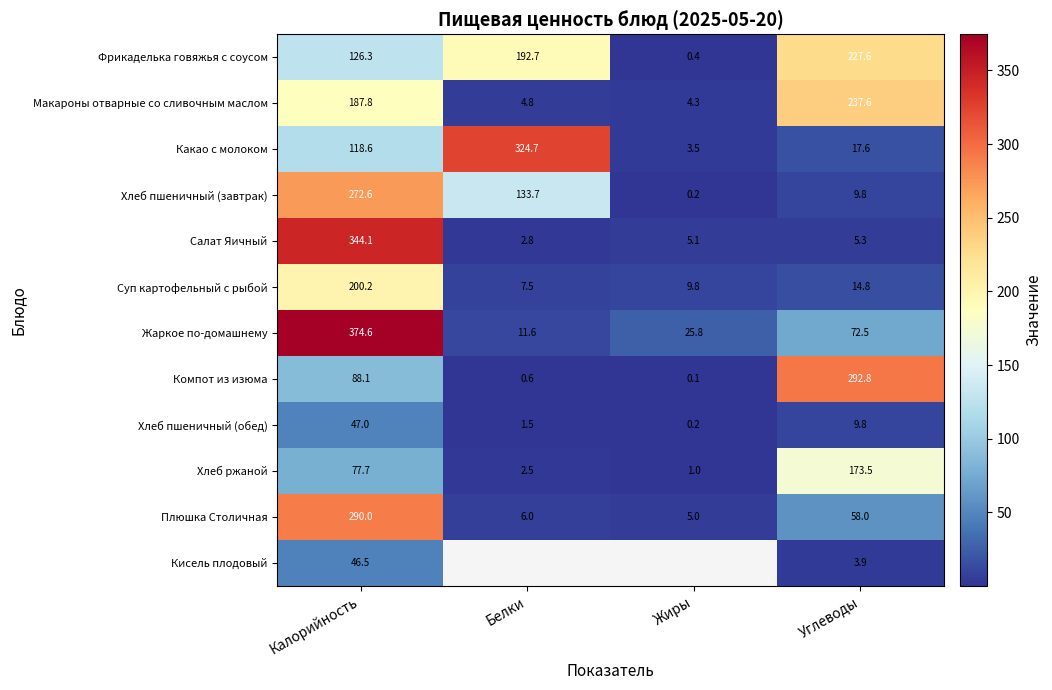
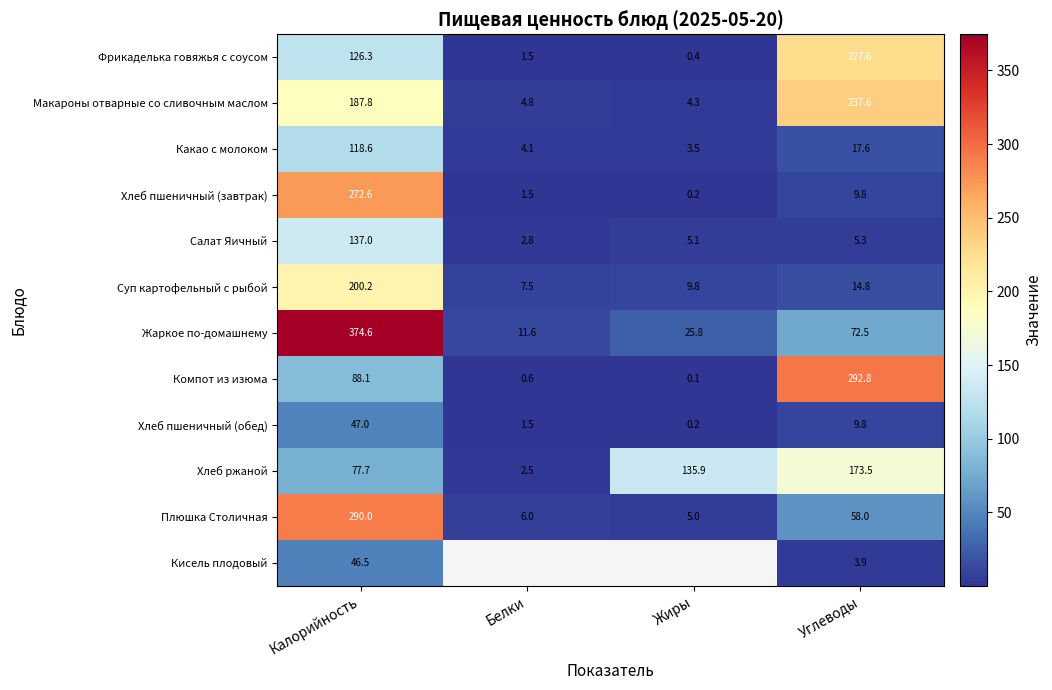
  {
    "Фрикаделька говяжья с соусом": {
      "Калорийность": 126.3,
-     "Белки": 192.7,
+     "Белки": 1.5,
      "Жиры": 0.4,
      "Углеводы": 227.6
    },
    "Макароны отварные со сливочным маслом": {
      "Калорийность": 187.8,
      "Белки": 4.8,
      "Жиры": 4.3,
      "Углеводы": 237.6
    },
    "Какао с молоком": {
      "Калорийность": 118.6,
-     "Белки": 324.7,
+     "Белки": 4.1,
      "Жиры": 3.5,
      "Углеводы": 17.6
    },
    "Хлеб пшеничный (завтрак)": {
      "Калорийность": 272.6,
-     "Белки": 133.7,
+     "Белки": 1.5,
      "Жиры": 0.2,
      "Углеводы": 9.8
    },
    "Салат Яичный": {
-     "Калорийность": 344.1,
+     "Калорийность": 137.0,
      "Белки": 2.8,
      "Жиры": 5.1,
      "Углеводы": 5.3
    },
    "Суп картофельный с рыбой": {
      "Калорийность": 200.2,
      "Белки": 7.5,
      "Жиры": 9.8,
      "Углеводы": 14.8
    },
    "Жаркое по-домашнему": {
      "Калорийность": 374.6,
      "Белки": 11.6,
      "Жиры": 25.8,
      "Углеводы": 72.5
    },
    "Компот из изюма": {
      "Калорийность": 88.1,
      "Белки": 0.6,
      "Жиры": 0.1,
      "Углеводы": 292.8
    },
    "Хлеб пшеничный (обед)": {
      "Калорийность": 47.0,
      "Белки": 1.5,
      "Жиры": 0.2,
      "Углеводы": 9.8
    },
    "Хлеб ржаной": {
      "Калорийность": 77.7,
      "Белки": 2.5,
-     "Жиры": 1.0,
+     "Жиры": 135.9,
      "Углеводы": 173.5
    },
    "Плюшка Столичная": {
      "Калорийность": 290.0,
      "Белки": 6.0,
      "Жиры": 5.0,
      "Углеводы": 58.0
    },
    "Кисель плодовый": {
      "Калорийность": 46.5,
      "Углеводы": 3.9
    }
  }
